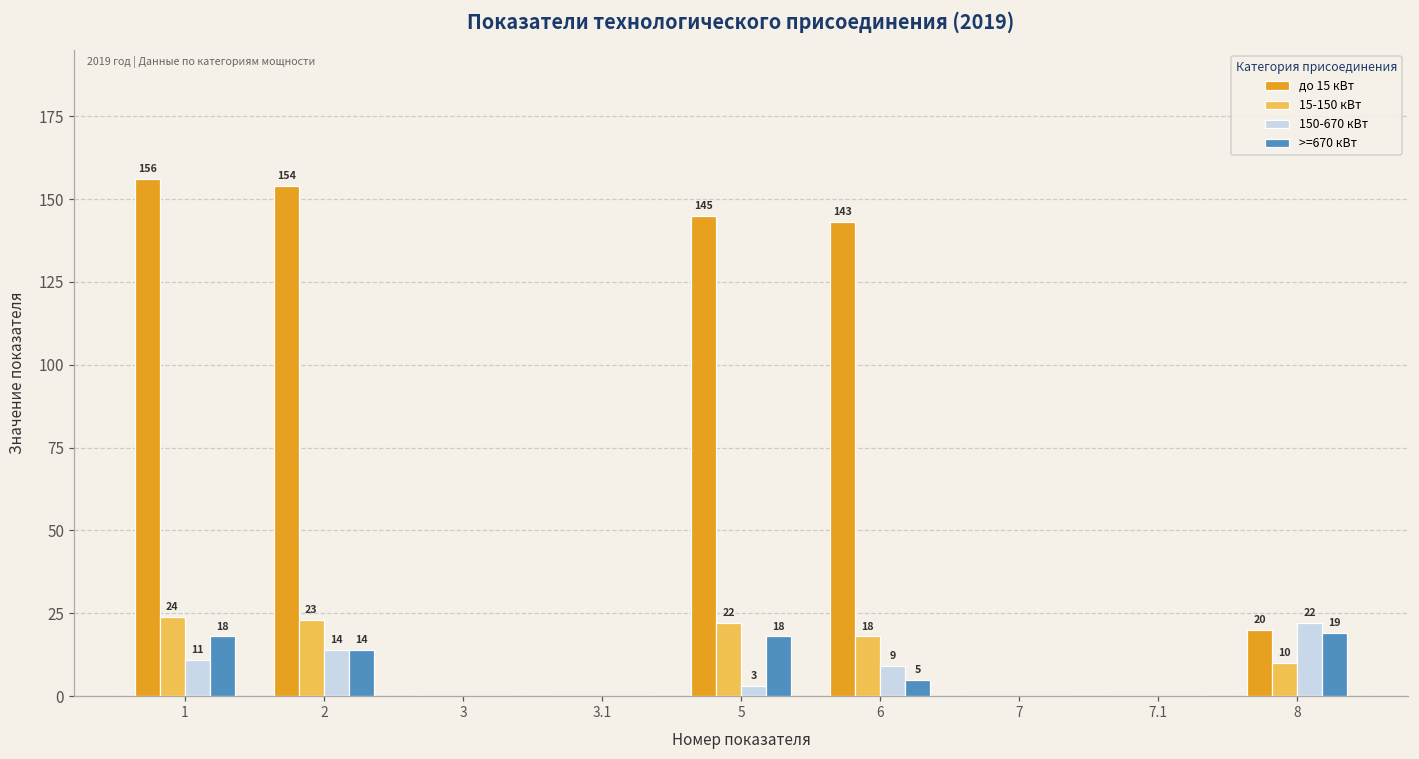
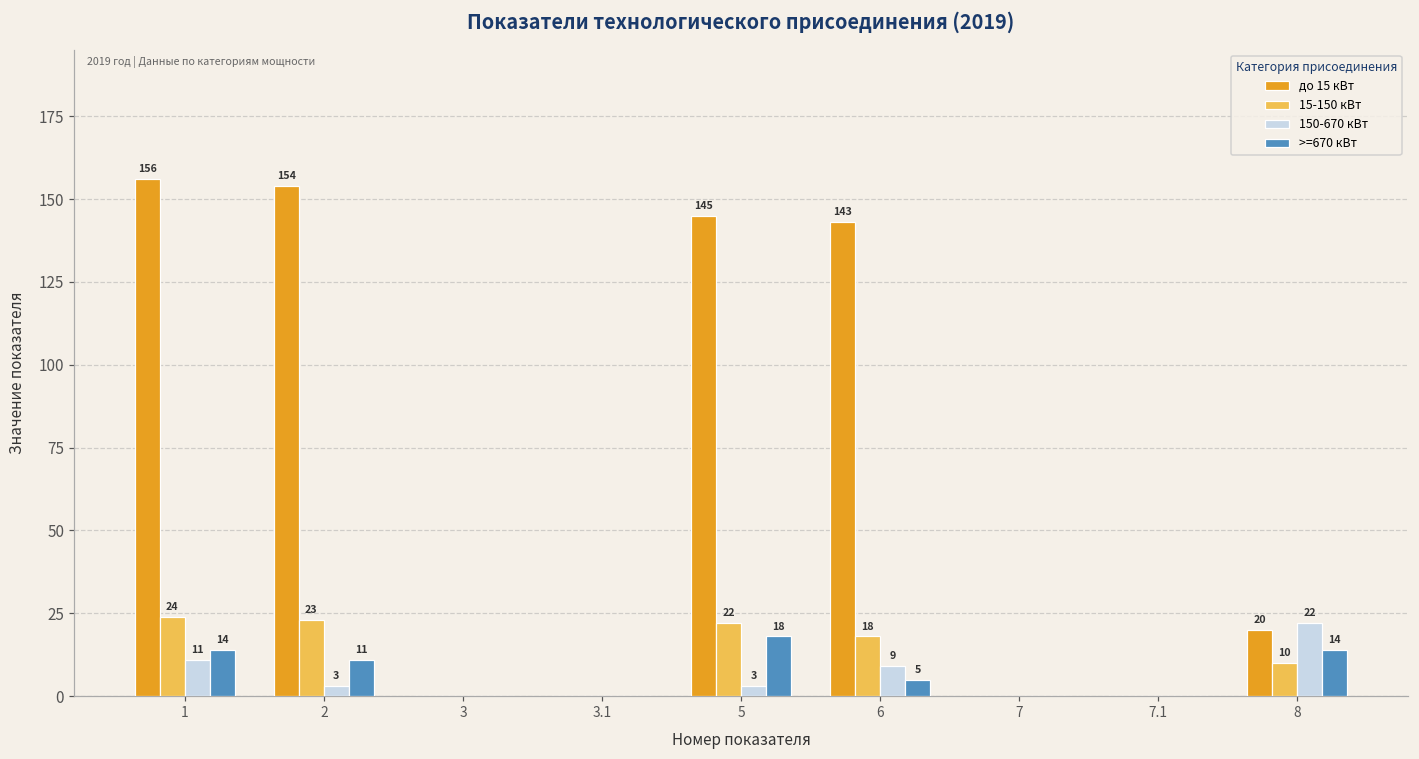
  {
    "150-670 кВт": {
      "1": 11,
-     "2": 14,
+     "2": 3,
      "5": 3,
      "6": 9,
      "8": 22
    },
    ">=670 кВт": {
-     "1": 18,
-     "2": 14,
+     "1": 14,
+     "2": 11,
      "5": 18,
      "6": 5,
-     "8": 19
+     "8": 14
    }
  }
